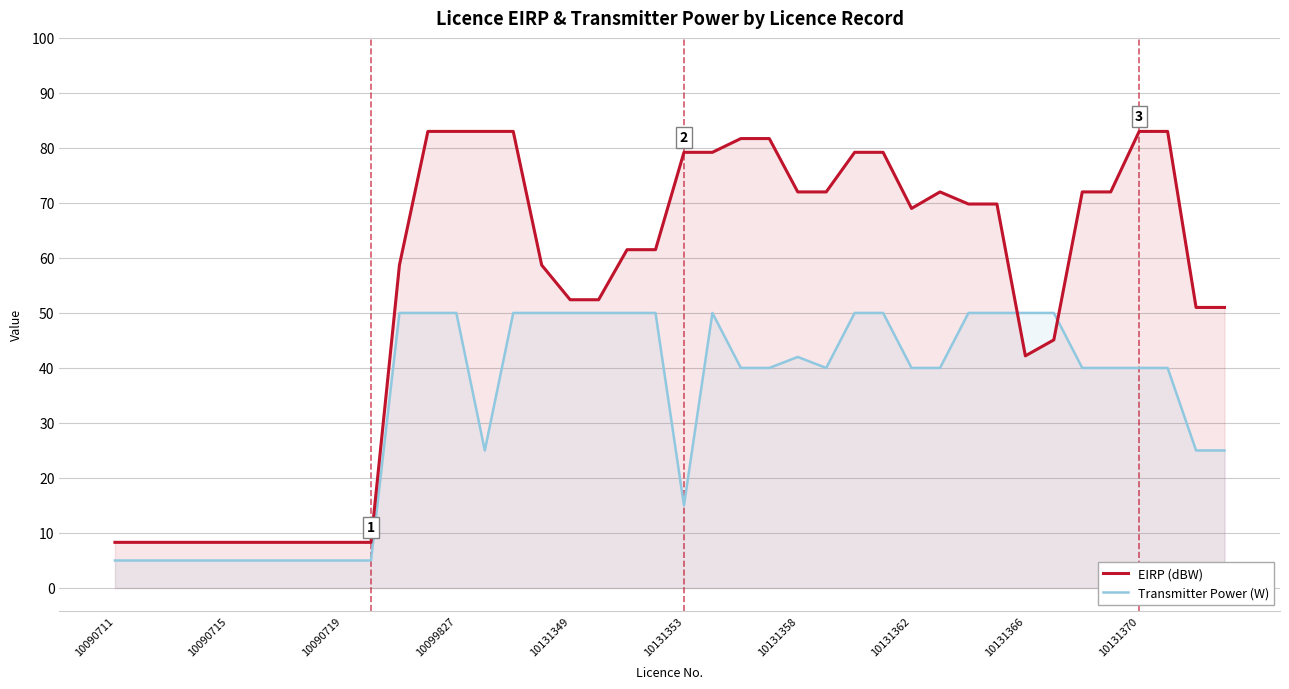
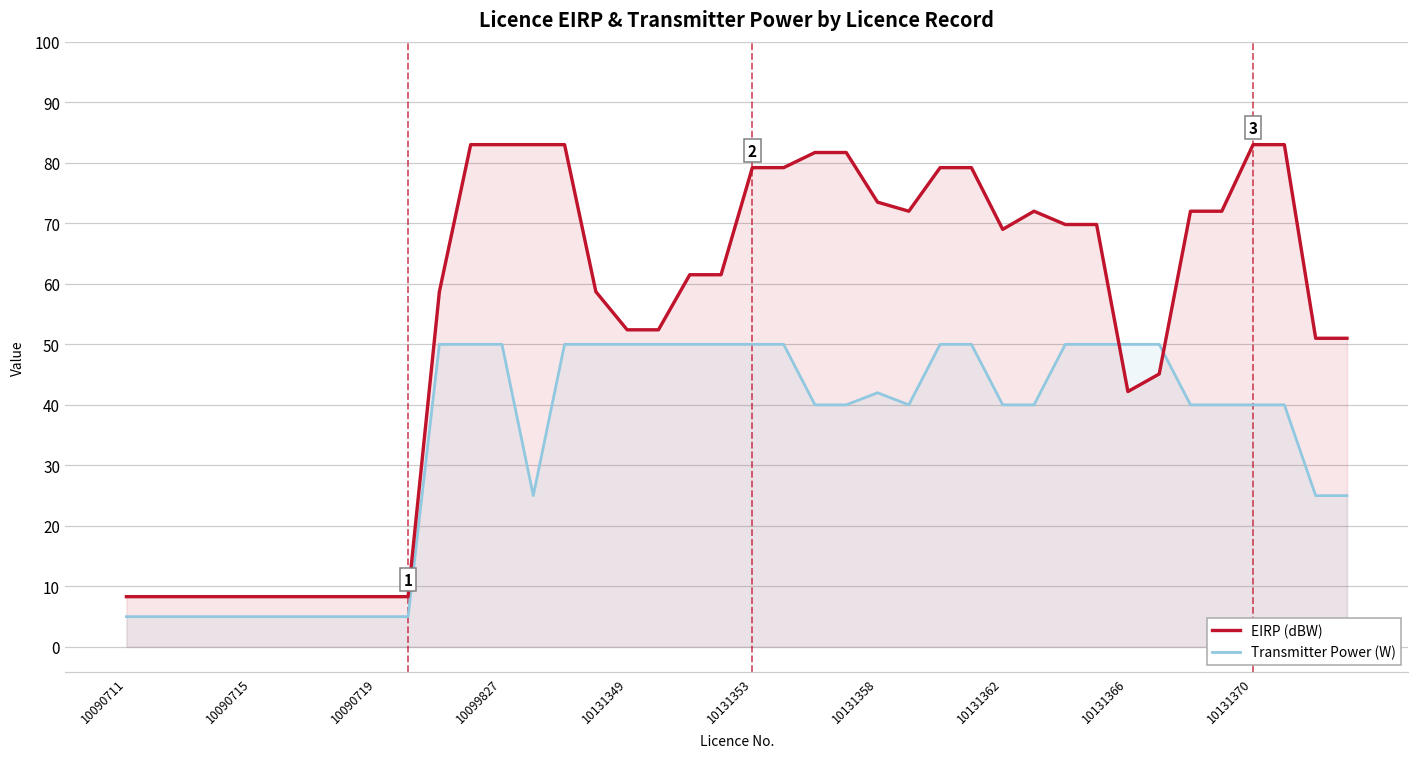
  {
    "EIRP (dBW)": {
      "10090711": 8,
      "10090715": 8,
      "10090719": 8,
      "10099827": 83,
      "10131349": 52,
-     "10131358": 72,
+     "10131358": 74,
      "10131362": 69,
      "10131366": 42
    },
    "Transmitter Power (W)": {
      "10090711": 5,
      "10090715": 5,
      "10090719": 5,
      "10099827": 50,
      "10131349": 50,
-     "10131353": 15,
+     "10131353": 50,
      "10131358": 42,
      "10131362": 40,
      "10131366": 50,
      "10131370": 40
    }
  }
